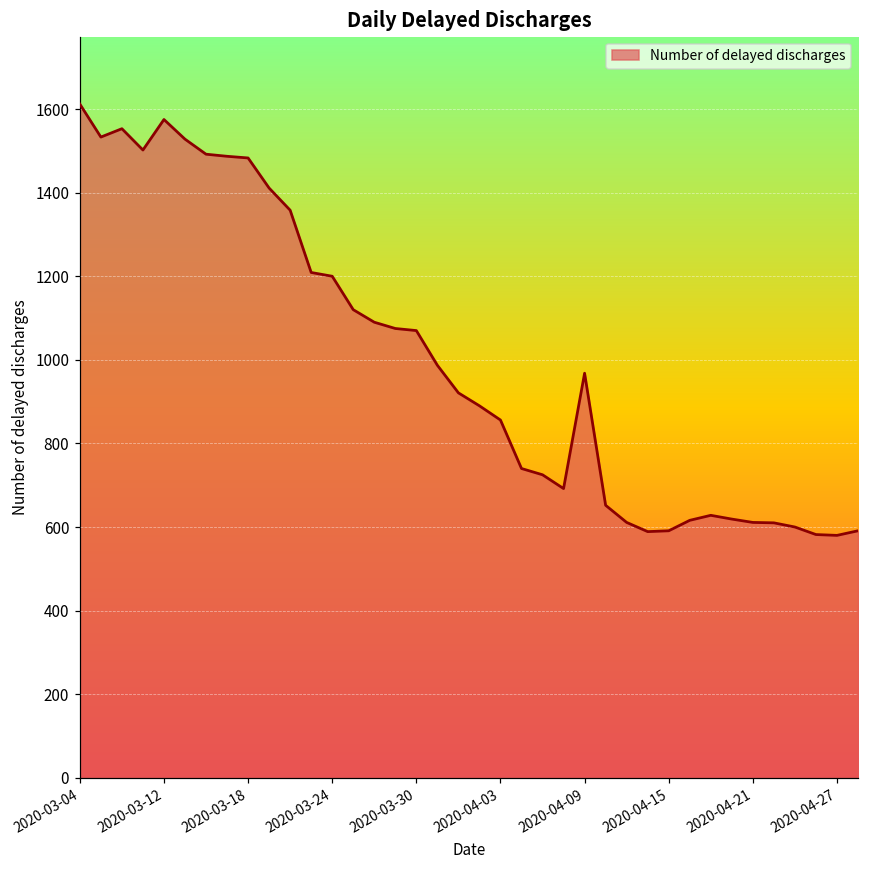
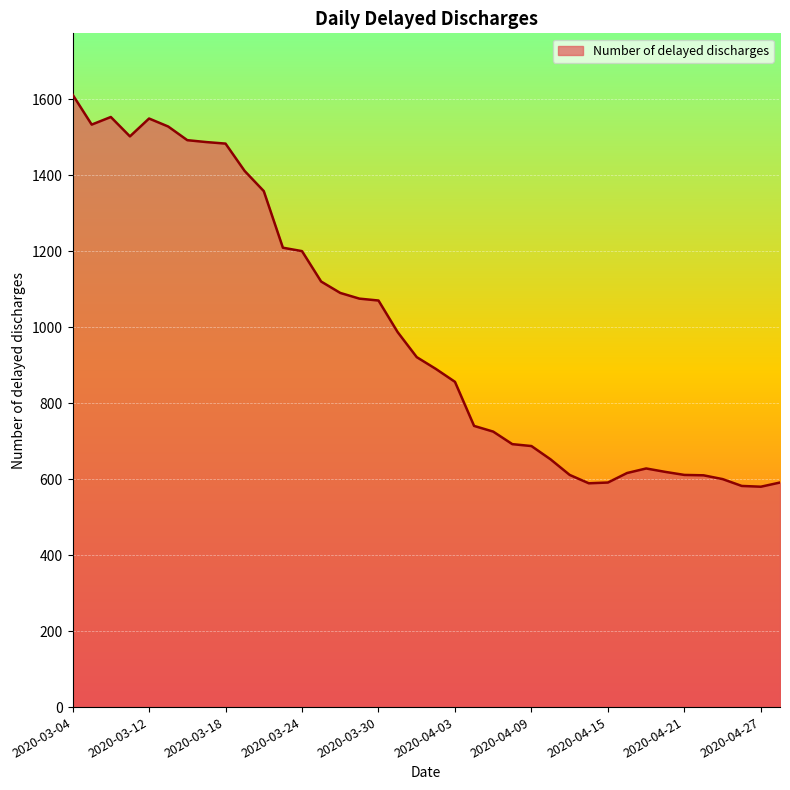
  {
    "2020-03-04": 1610,
-   "2020-03-12": 1580,
+   "2020-03-12": 1550,
    "2020-03-18": 1480,
    "2020-03-24": 1200,
    "2020-03-30": 1070,
    "2020-04-03": 860,
-   "2020-04-09": 970,
+   "2020-04-09": 690,
    "2020-04-15": 590,
    "2020-04-21": 610,
    "2020-04-27": 580
  }
